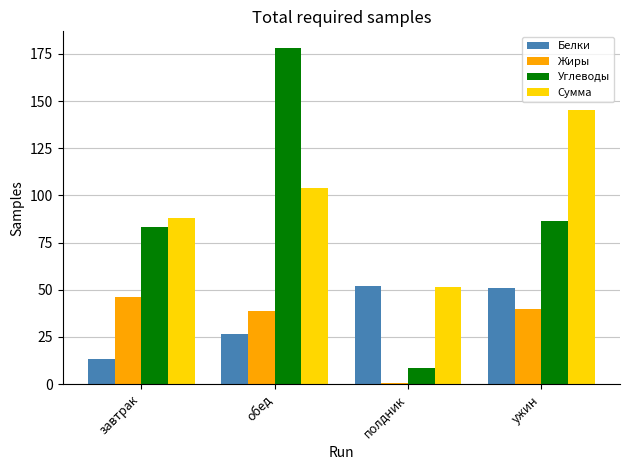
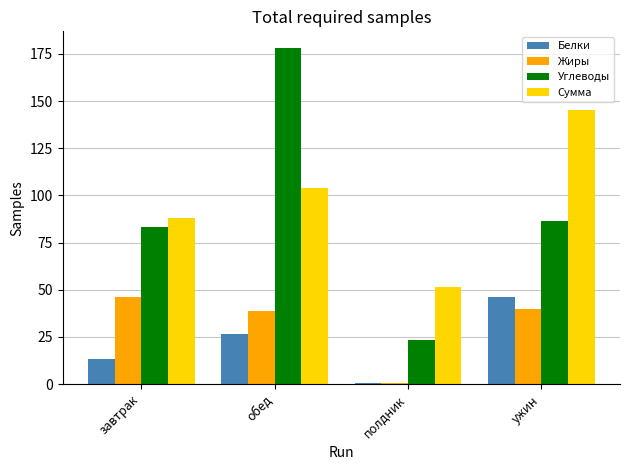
  {
    "Белки": {
      "завтрак": 14,
      "обед": 27,
-     "полдник": 52,
-     "ужин": 51
+     "полдник": 1,
+     "ужин": 46
    },
    "Углеводы": {
      "завтрак": 83,
      "обед": 178,
-     "полдник": 8,
+     "полдник": 24,
      "ужин": 86
    }
  }
